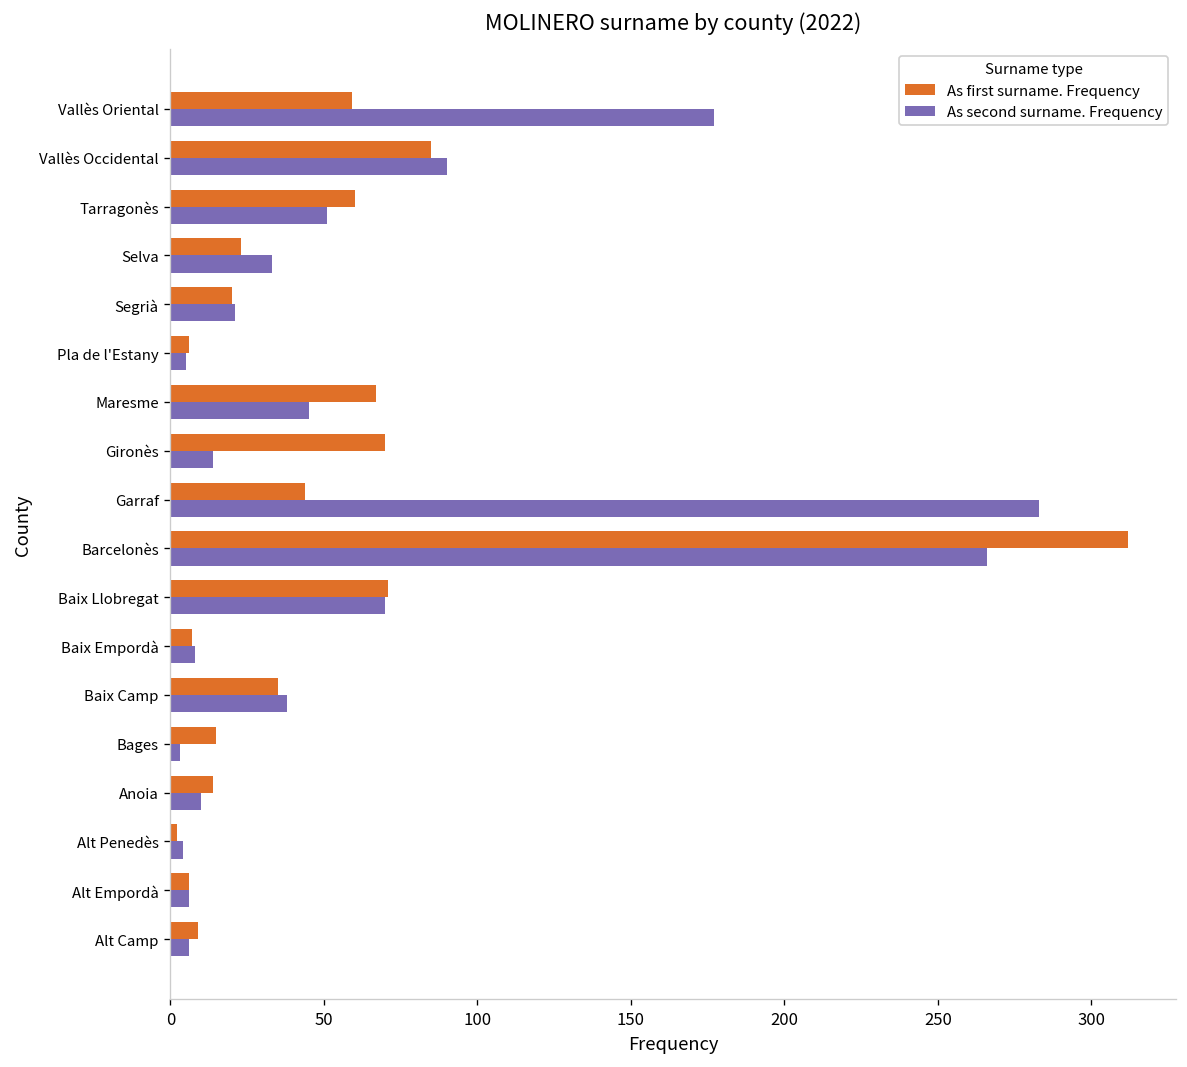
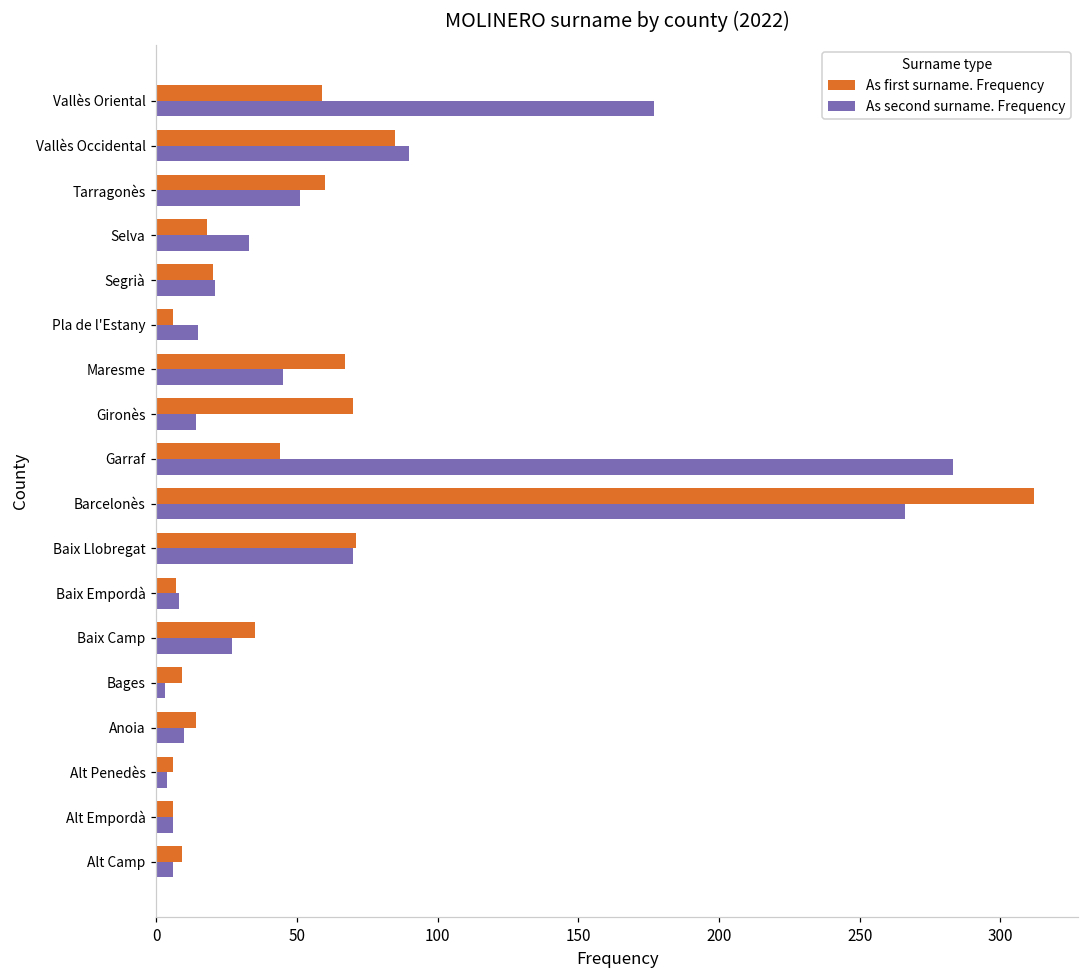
  {
    "As first surname. Frequency": {
      "Vallès Oriental": 59,
      "Vallès Occidental": 85,
      "Tarragonès": 60,
-     "Selva": 23,
+     "Selva": 18,
      "Segrià": 20,
      "Pla de l'Estany": 6,
      "Maresme": 67,
      "Gironès": 70,
      "Garraf": 44,
      "Barcelonès": 312,
      "Baix Llobregat": 71,
      "Baix Empordà": 7,
      "Baix Camp": 35,
-     "Bages": 15,
+     "Bages": 9,
      "Anoia": 14,
-     "Alt Penedès": 2,
+     "Alt Penedès": 6,
      "Alt Empordà": 6,
      "Alt Camp": 9
    },
    "As second surname. Frequency": {
      "Vallès Oriental": 177,
      "Vallès Occidental": 90,
      "Tarragonès": 51,
      "Selva": 33,
      "Segrià": 21,
-     "Pla de l'Estany": 5,
+     "Pla de l'Estany": 15,
      "Maresme": 45,
      "Gironès": 14,
      "Garraf": 283,
      "Barcelonès": 266,
      "Baix Llobregat": 70,
      "Baix Empordà": 8,
-     "Baix Camp": 38,
+     "Baix Camp": 27,
      "Bages": 3,
      "Anoia": 10,
      "Alt Penedès": 4,
      "Alt Empordà": 6,
      "Alt Camp": 6
    }
  }
